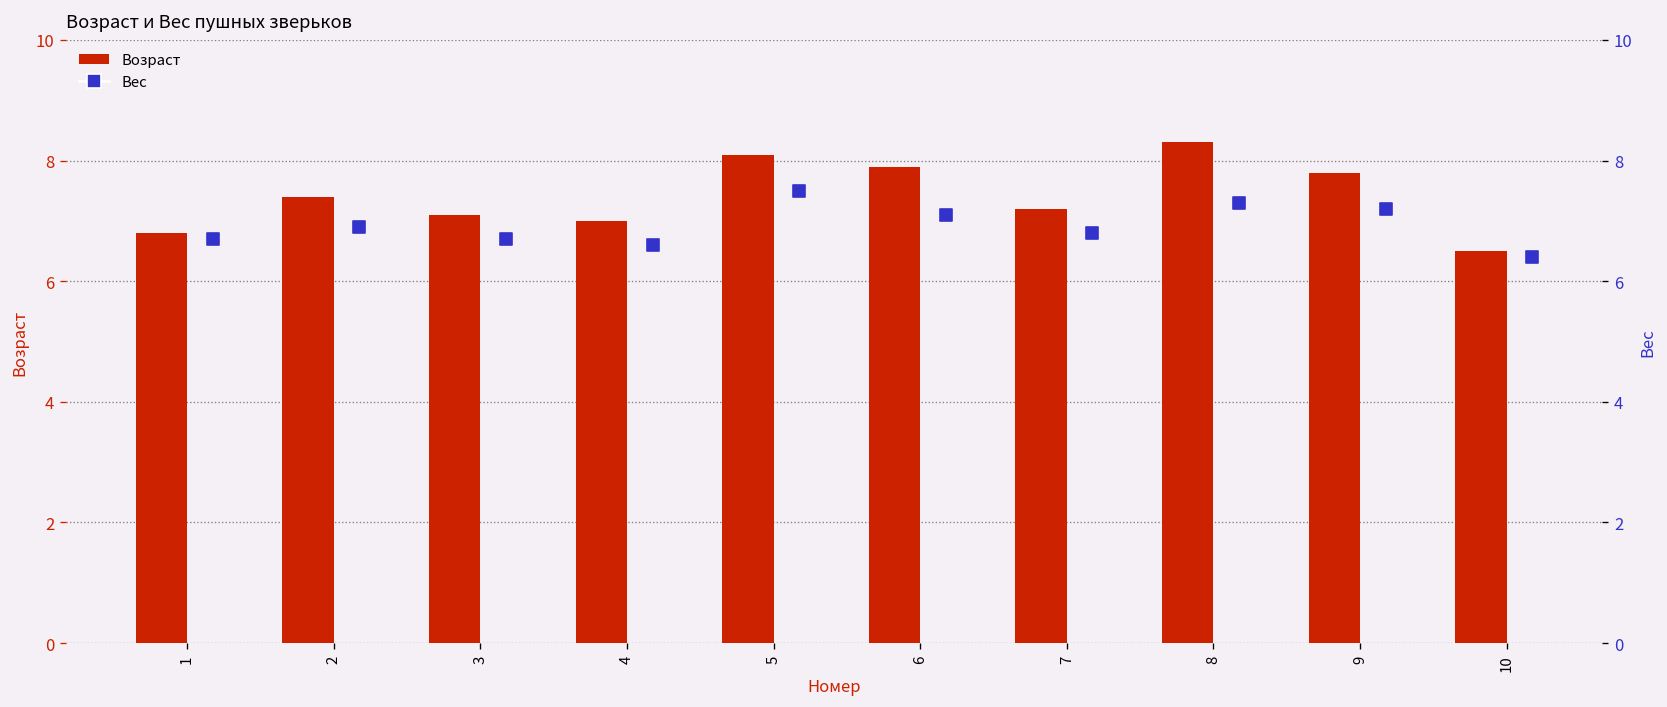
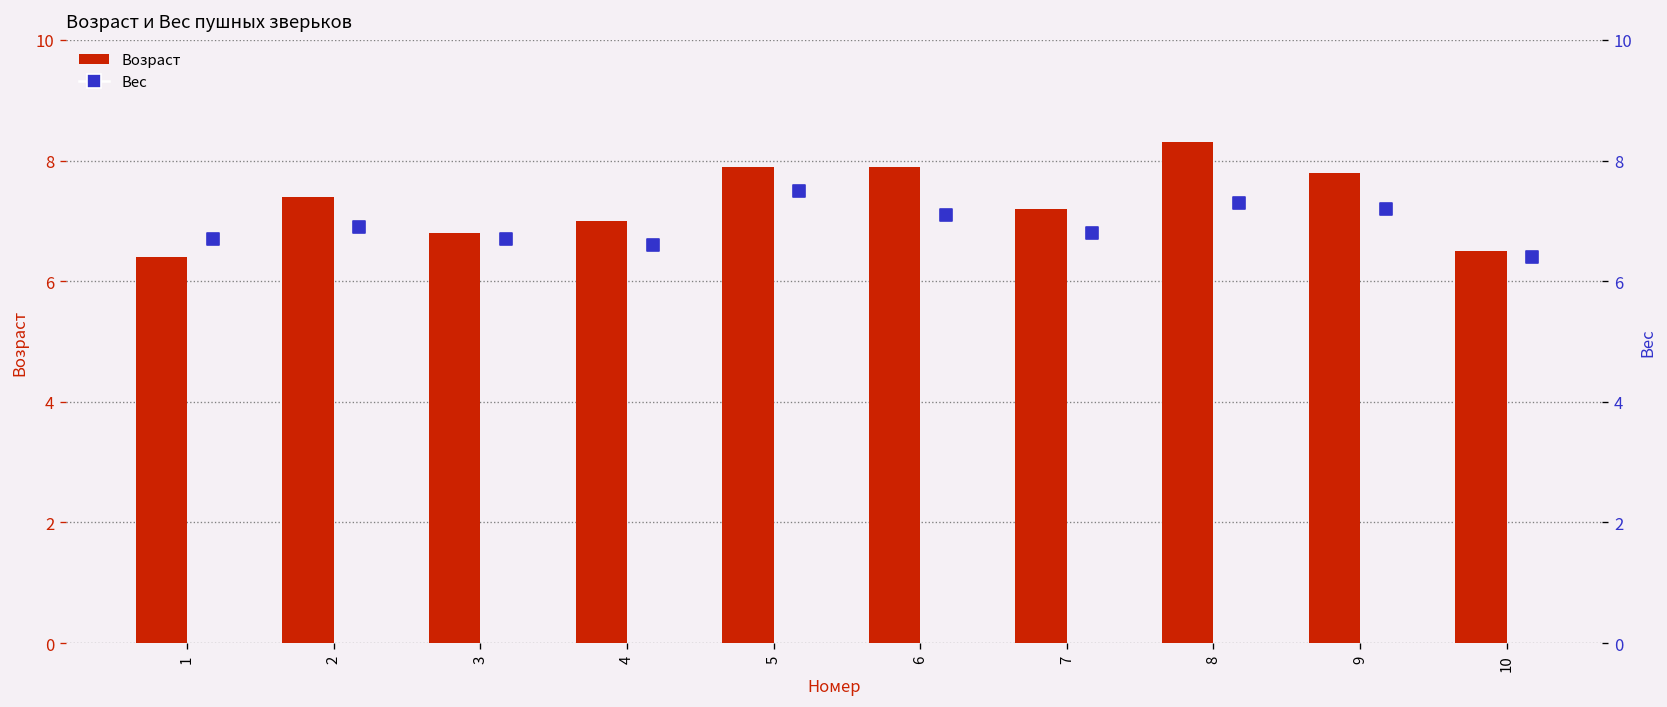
  {
    "Возраст": {
-     "1": 6.8,
+     "1": 6.4,
      "2": 7.4,
-     "3": 7.1,
+     "3": 6.8,
      "4": 7.0,
-     "5": 8.1,
+     "5": 7.9,
      "6": 7.9,
      "7": 7.2,
      "8": 8.3,
      "9": 7.8,
      "10": 6.5
    }
  }
